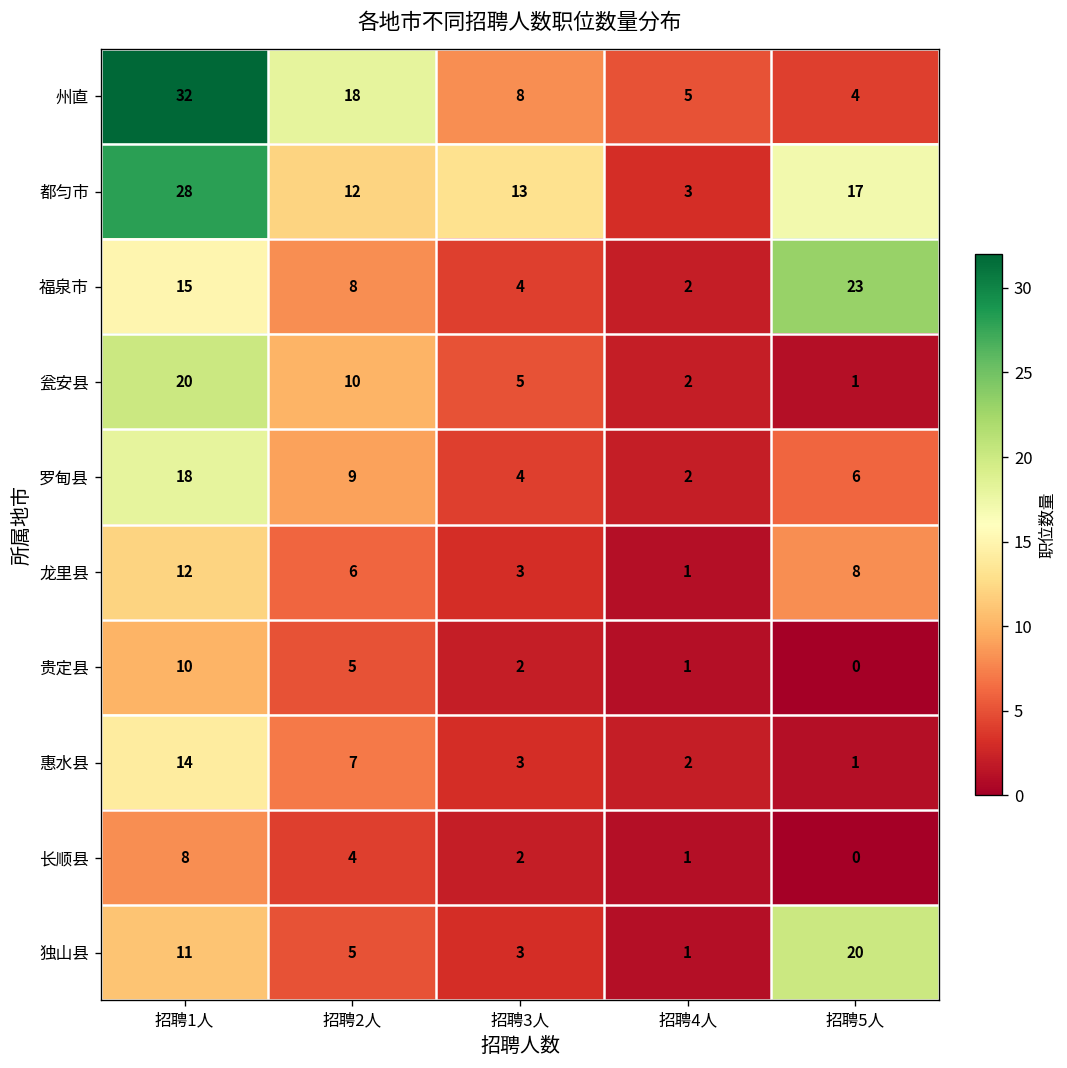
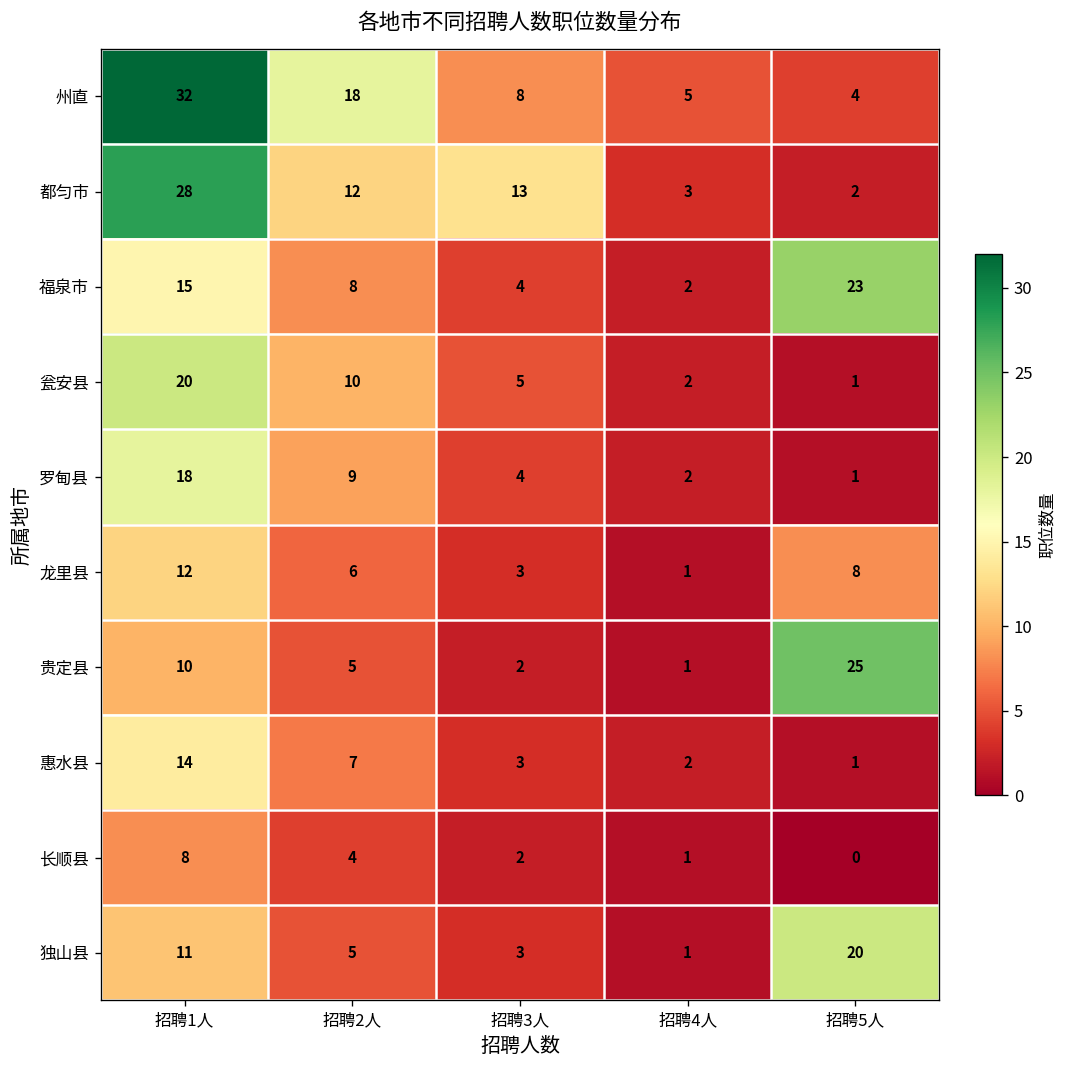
  {
    "州直": {
      "招聘1人": 32,
      "招聘2人": 18,
      "招聘3人": 8,
      "招聘4人": 5,
      "招聘5人": 4
    },
    "都匀市": {
      "招聘1人": 28,
      "招聘2人": 12,
      "招聘3人": 13,
      "招聘4人": 3,
-     "招聘5人": 17
+     "招聘5人": 2
    },
    "福泉市": {
      "招聘1人": 15,
      "招聘2人": 8,
      "招聘3人": 4,
      "招聘4人": 2,
      "招聘5人": 23
    },
    "瓮安县": {
      "招聘1人": 20,
      "招聘2人": 10,
      "招聘3人": 5,
      "招聘4人": 2,
      "招聘5人": 1
    },
    "罗甸县": {
      "招聘1人": 18,
      "招聘2人": 9,
      "招聘3人": 4,
      "招聘4人": 2,
-     "招聘5人": 6
+     "招聘5人": 1
    },
    "龙里县": {
      "招聘1人": 12,
      "招聘2人": 6,
      "招聘3人": 3,
      "招聘4人": 1,
      "招聘5人": 8
    },
    "贵定县": {
      "招聘1人": 10,
      "招聘2人": 5,
      "招聘3人": 2,
      "招聘4人": 1,
-     "招聘5人": 0
+     "招聘5人": 25
    },
    "惠水县": {
      "招聘1人": 14,
      "招聘2人": 7,
      "招聘3人": 3,
      "招聘4人": 2,
      "招聘5人": 1
    },
    "长顺县": {
      "招聘1人": 8,
      "招聘2人": 4,
      "招聘3人": 2,
      "招聘4人": 1,
      "招聘5人": 0
    },
    "独山县": {
      "招聘1人": 11,
      "招聘2人": 5,
      "招聘3人": 3,
      "招聘4人": 1,
      "招聘5人": 20
    }
  }
